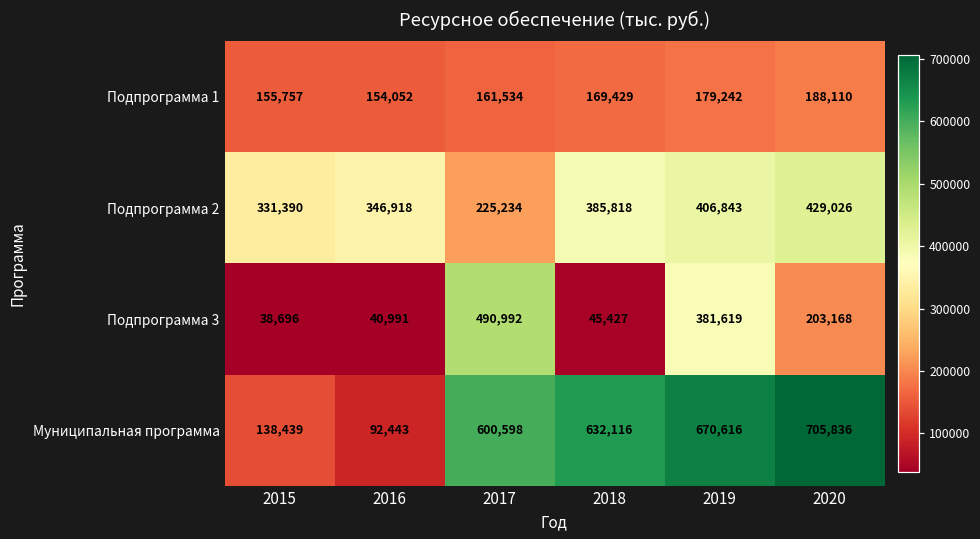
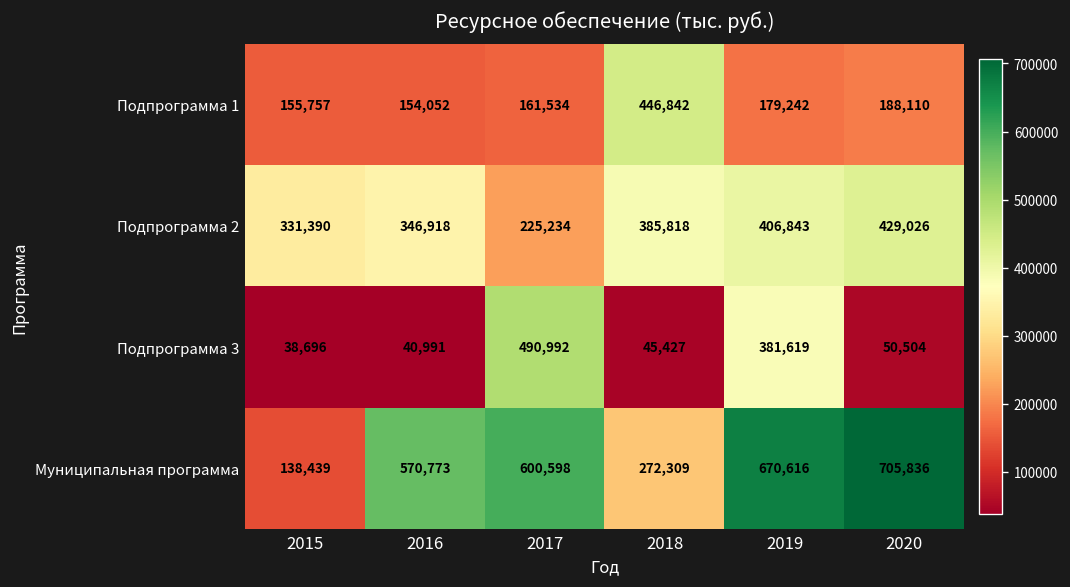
  {
    "Подпрограмма 1": {
      "2015": "155,757",
      "2016": "154,052",
      "2017": "161,534",
-     "2018": "169,429",
+     "2018": "446,842",
      "2019": "179,242",
      "2020": "188,110"
    },
    "Подпрограмма 2": {
      "2015": "331,390",
      "2016": "346,918",
      "2017": "225,234",
      "2018": "385,818",
      "2019": "406,843",
      "2020": "429,026"
    },
    "Подпрограмма 3": {
      "2015": "38,696",
      "2016": "40,991",
      "2017": "490,992",
      "2018": "45,427",
      "2019": "381,619",
-     "2020": "203,168"
+     "2020": "50,504"
    },
    "Муниципальная программа": {
      "2015": "138,439",
-     "2016": "92,443",
+     "2016": "570,773",
      "2017": "600,598",
-     "2018": "632,116",
+     "2018": "272,309",
      "2019": "670,616",
      "2020": "705,836"
    }
  }
